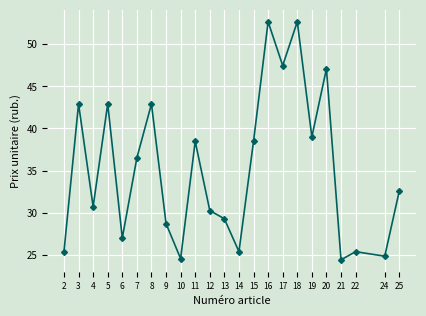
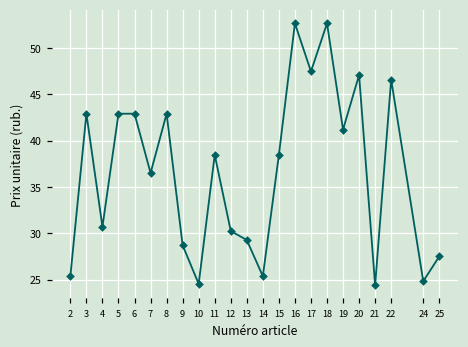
  {
    "2": 25,
    "3": 43,
    "4": 31,
    "5": 43,
-   "6": 27,
+   "6": 43,
    "7": 37,
    "8": 43,
    "9": 29,
    "10": 25,
    "11": 38,
    "12": 30,
    "13": 29,
    "14": 25,
    "15": 38,
    "16": 53,
    "17": 47,
    "18": 53,
-   "19": 39,
+   "19": 41,
    "20": 47,
    "21": 24,
-   "22": 25,
+   "22": 47,
    "24": 25,
-   "25": 33
+   "25": 28
  }
